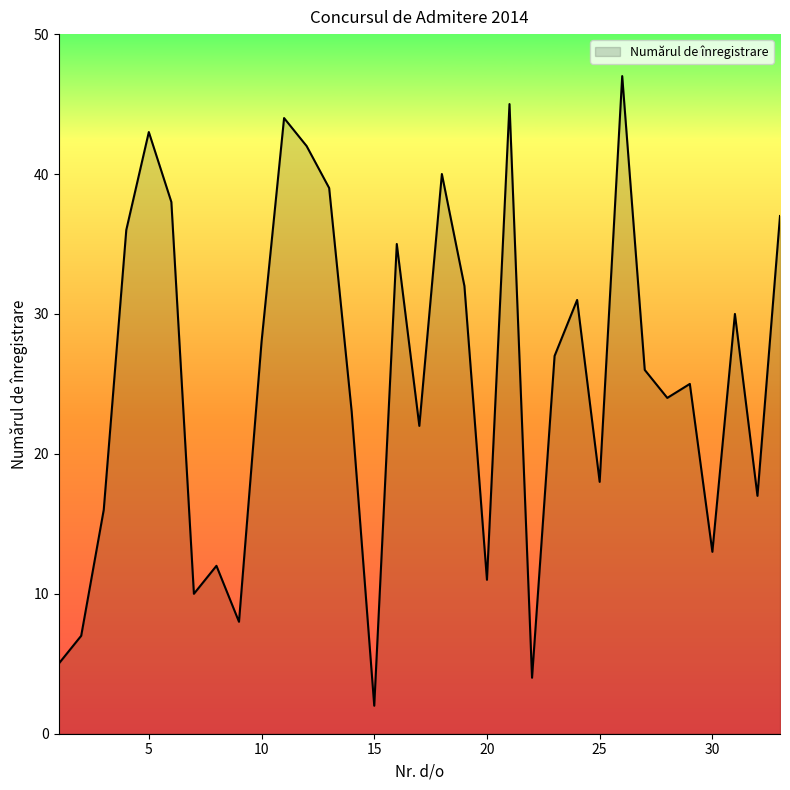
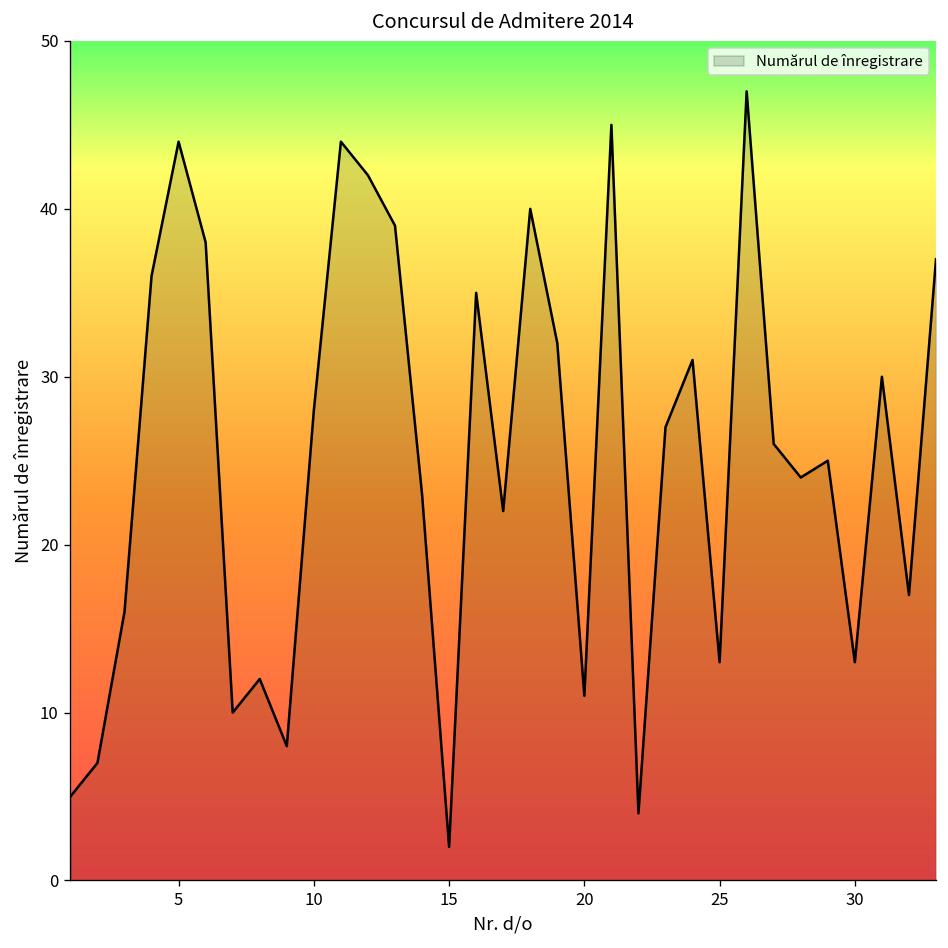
  {
-   "5": 43,
+   "5": 44,
    "10": 28,
    "15": 2,
    "20": 11,
-   "25": 18,
+   "25": 13,
    "30": 13
  }
